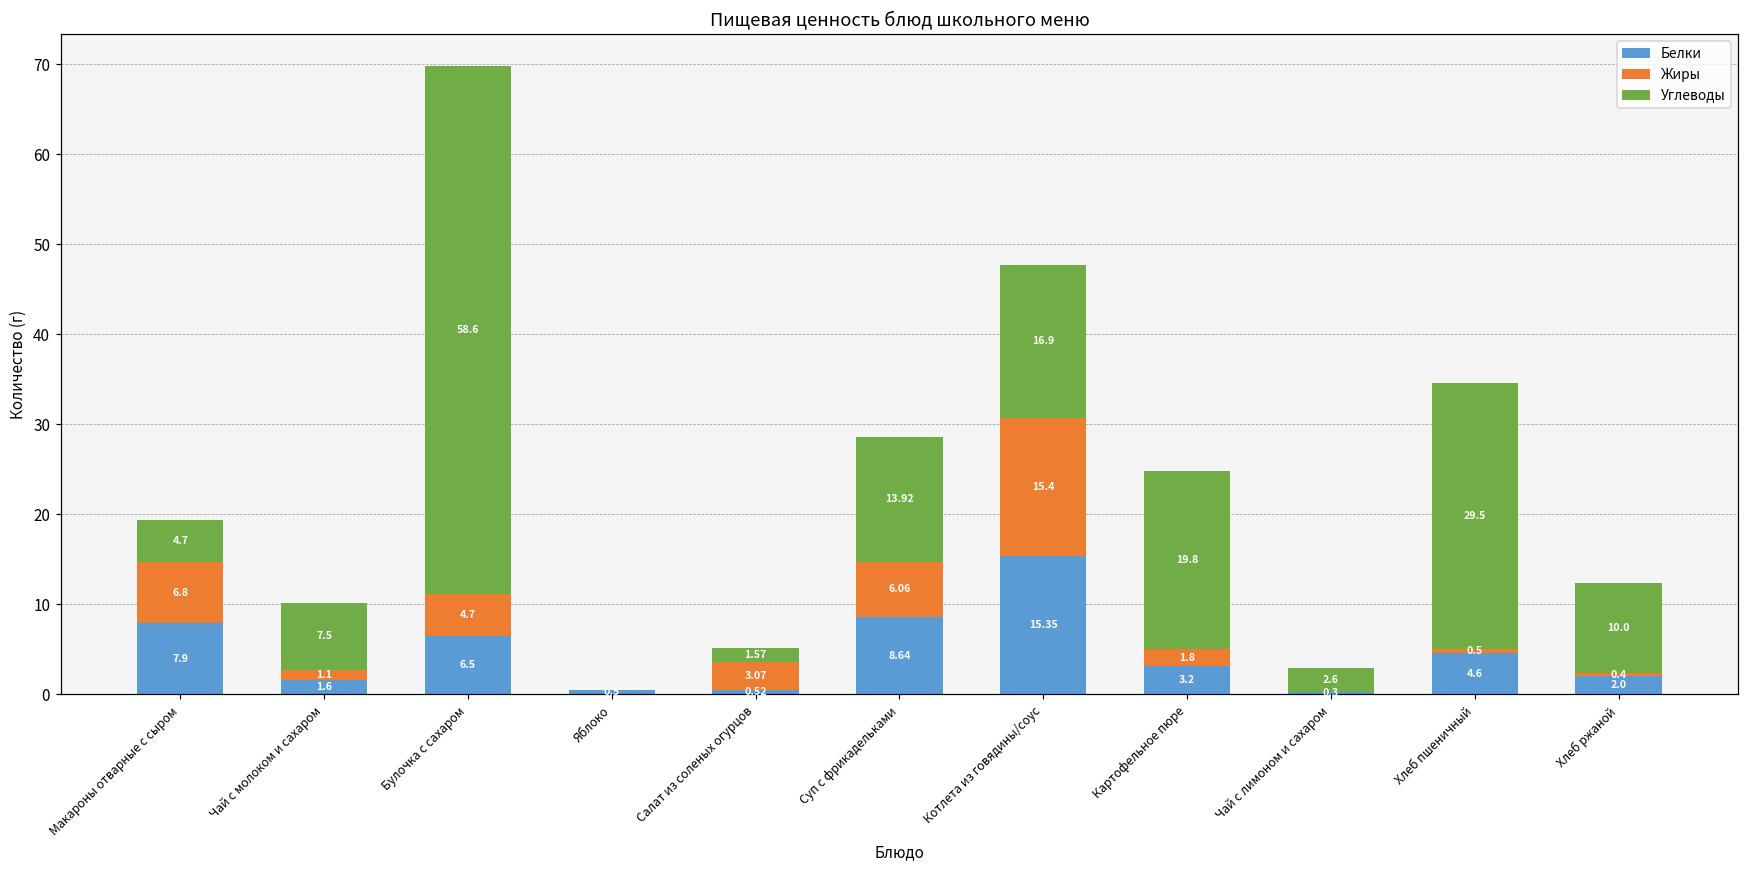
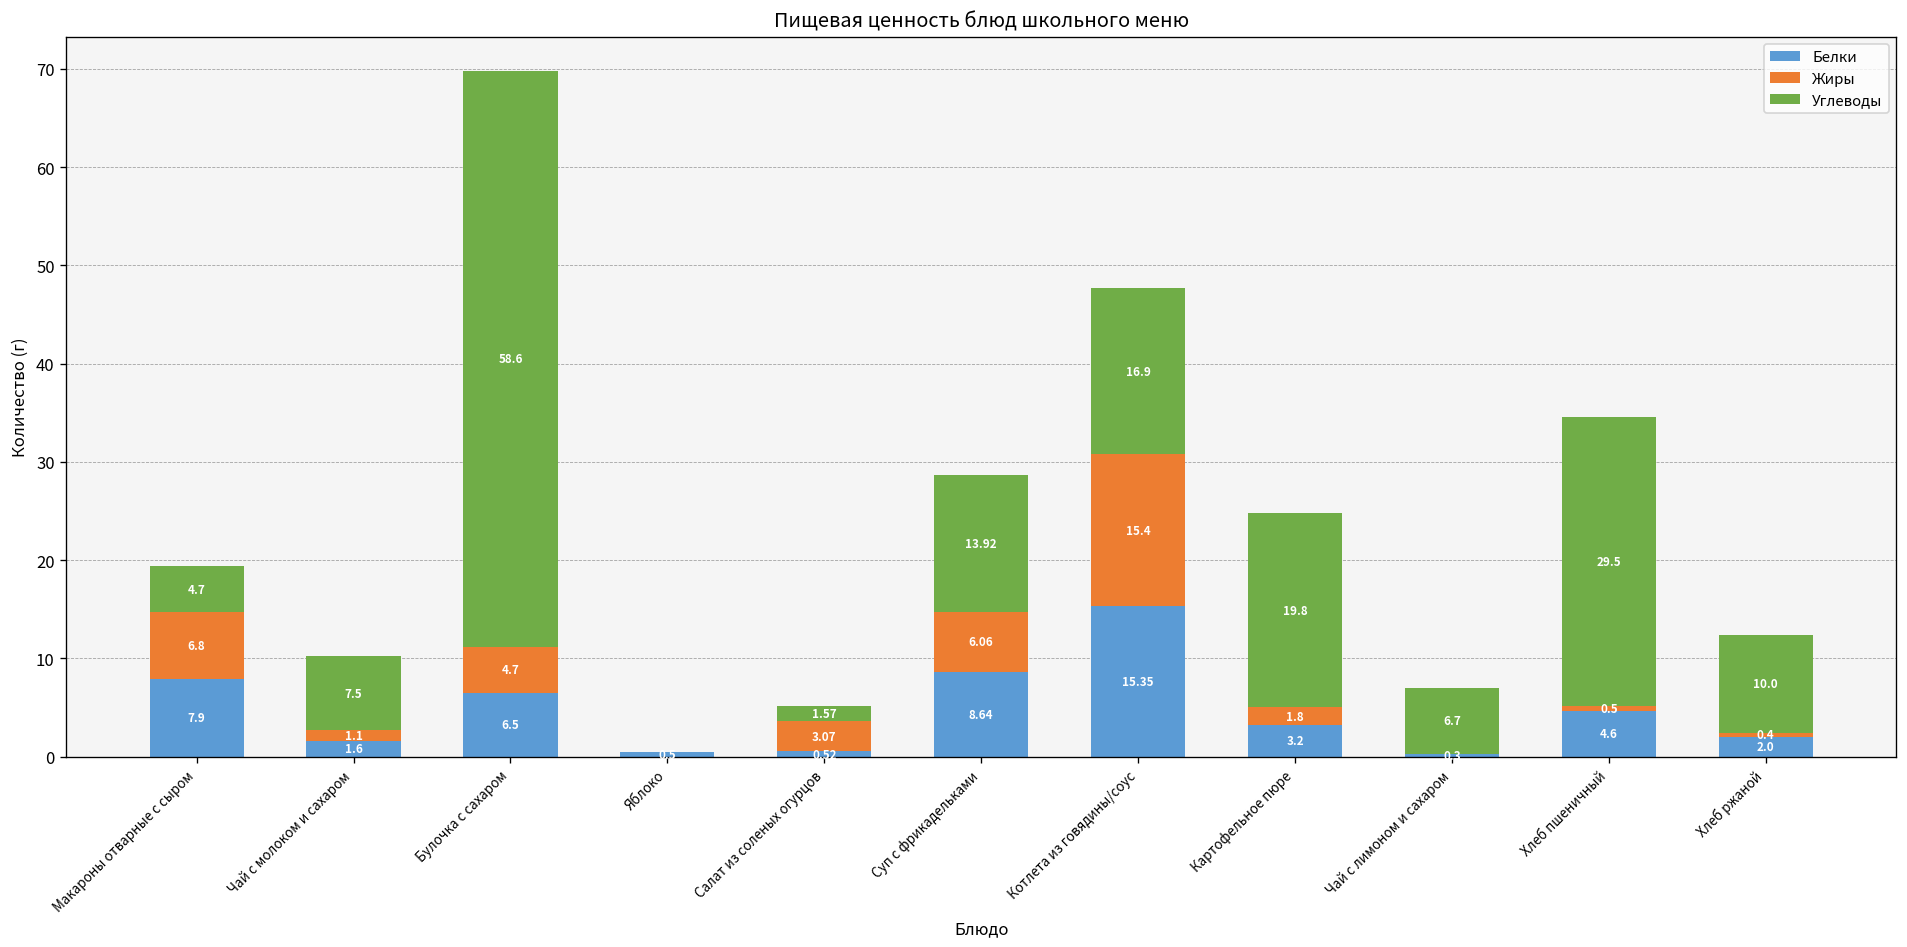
  {
    "Белки": {
      "Макароны отварные с сыром": 7.9,
      "Чай с молоком и сахаром": 1.6,
      "Булочка с сахаром": 6.5,
      "Салат из соленых огурцов": 0.52,
      "Суп с фрикадельками": 8.64,
      "Котлета из говядины/соус": 15.35,
      "Картофельное пюре": 3.2,
      "Чай с лимоном и сахаром": 0.3,
      "Хлеб пшеничный": 4.6,
      "Хлеб ржаной": 2.0
    },
    "Жиры": {
      "Макароны отварные с сыром": 6.8,
      "Чай с молоком и сахаром": 1.1,
      "Булочка с сахаром": 4.7,
      "Салат из соленых огурцов": 3.07,
      "Суп с фрикадельками": 6.06,
      "Котлета из говядины/соус": 15.4,
      "Картофельное пюре": 1.8,
      "Хлеб пшеничный": 0.5,
      "Хлеб ржаной": 0.4
    },
    "Углеводы": {
      "Макароны отварные с сыром": 4.7,
      "Чай с молоком и сахаром": 7.5,
      "Булочка с сахаром": 58.6,
      "Салат из соленых огурцов": 1.57,
      "Суп с фрикадельками": 13.92,
      "Котлета из говядины/соус": 16.9,
      "Картофельное пюре": 19.8,
-     "Чай с лимоном и сахаром": 2.6,
+     "Чай с лимоном и сахаром": 6.7,
      "Хлеб пшеничный": 29.5,
      "Хлеб ржаной": 10.0
    }
  }
